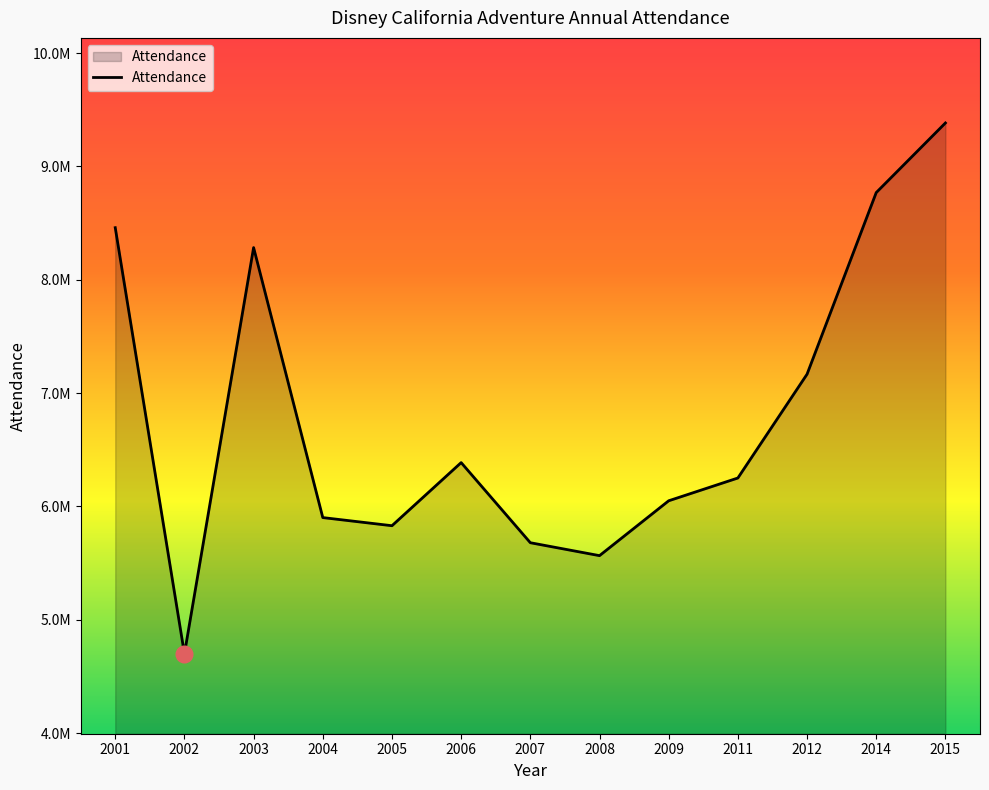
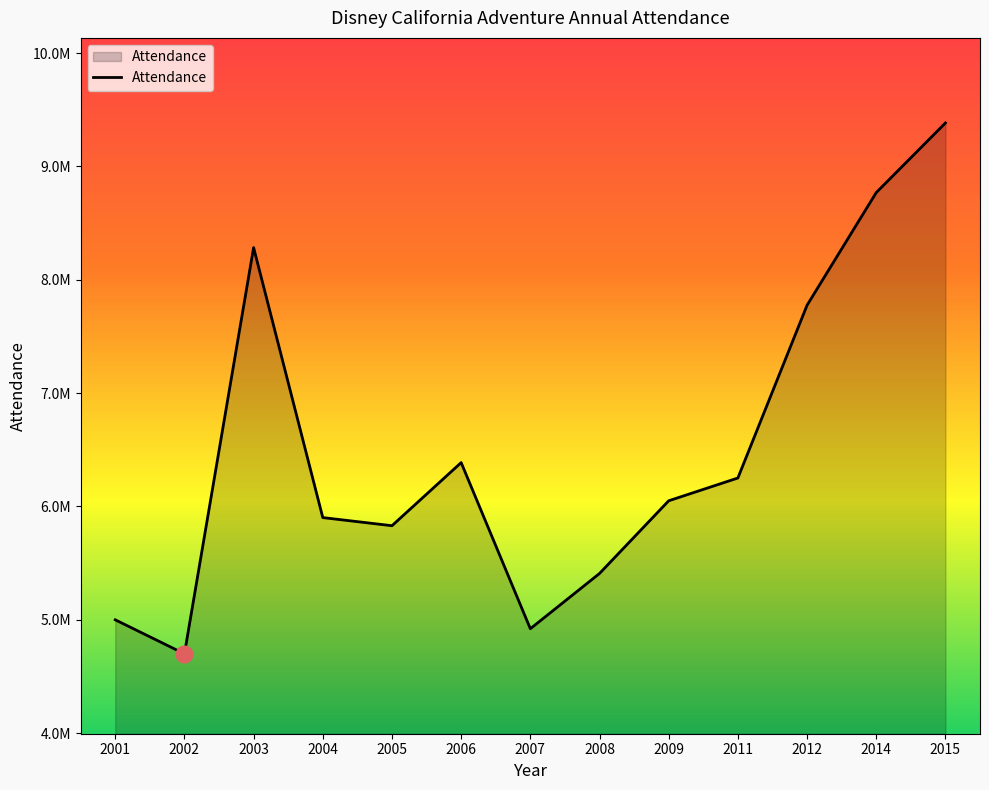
  {
    "Attendance": {
-     "2001": 8460000,
+     "2001": 5000000,
      "2003": 8280000,
      "2004": 5900000,
      "2005": 5830000,
      "2006": 6390000,
-     "2007": 5680000,
-     "2008": 5570000,
+     "2007": 4920000,
+     "2008": 5410000,
      "2009": 6050000,
      "2011": 6250000,
-     "2012": 7170000,
+     "2012": 7780000,
      "2014": 8770000,
      "2015": 9380000
    }
  }
